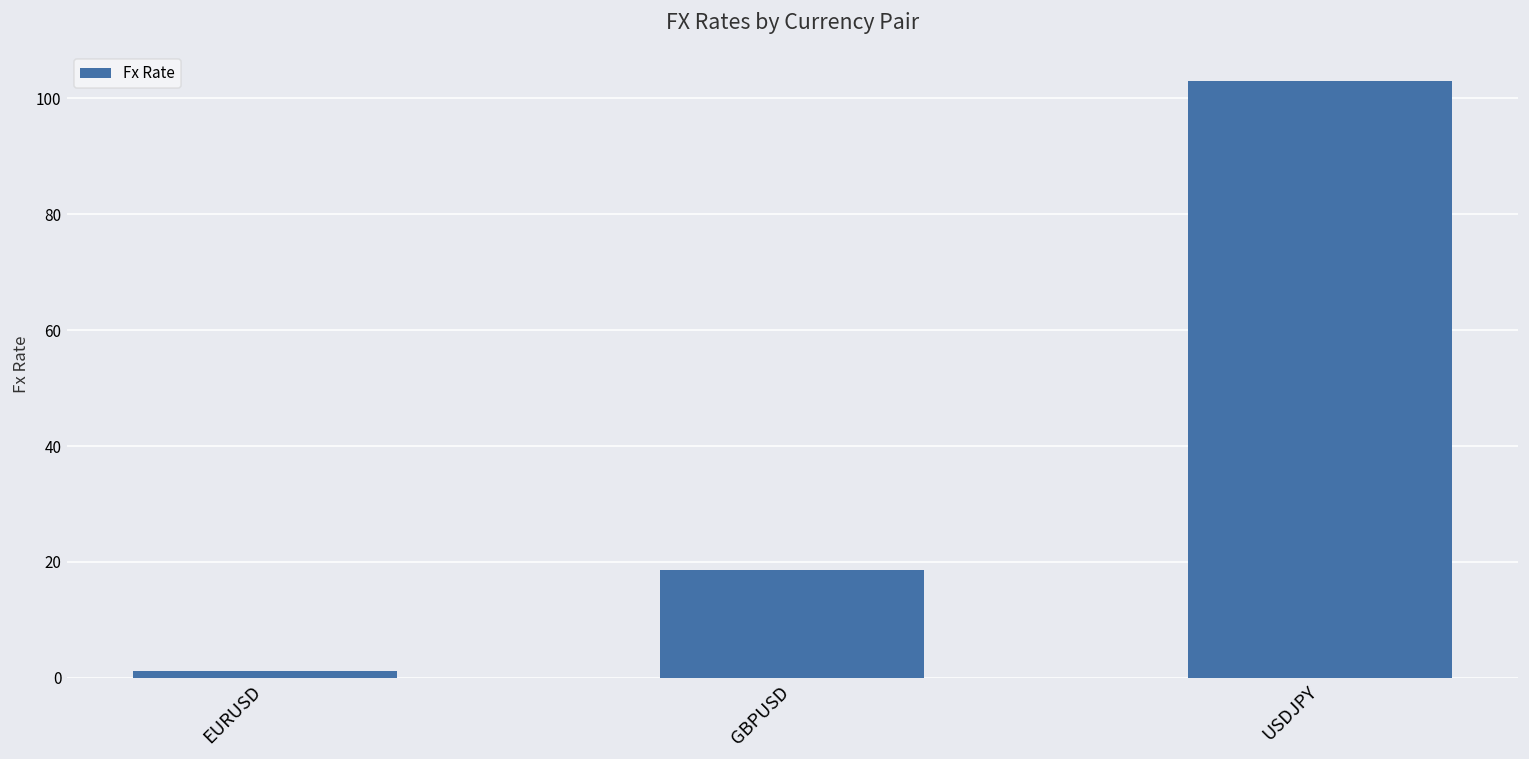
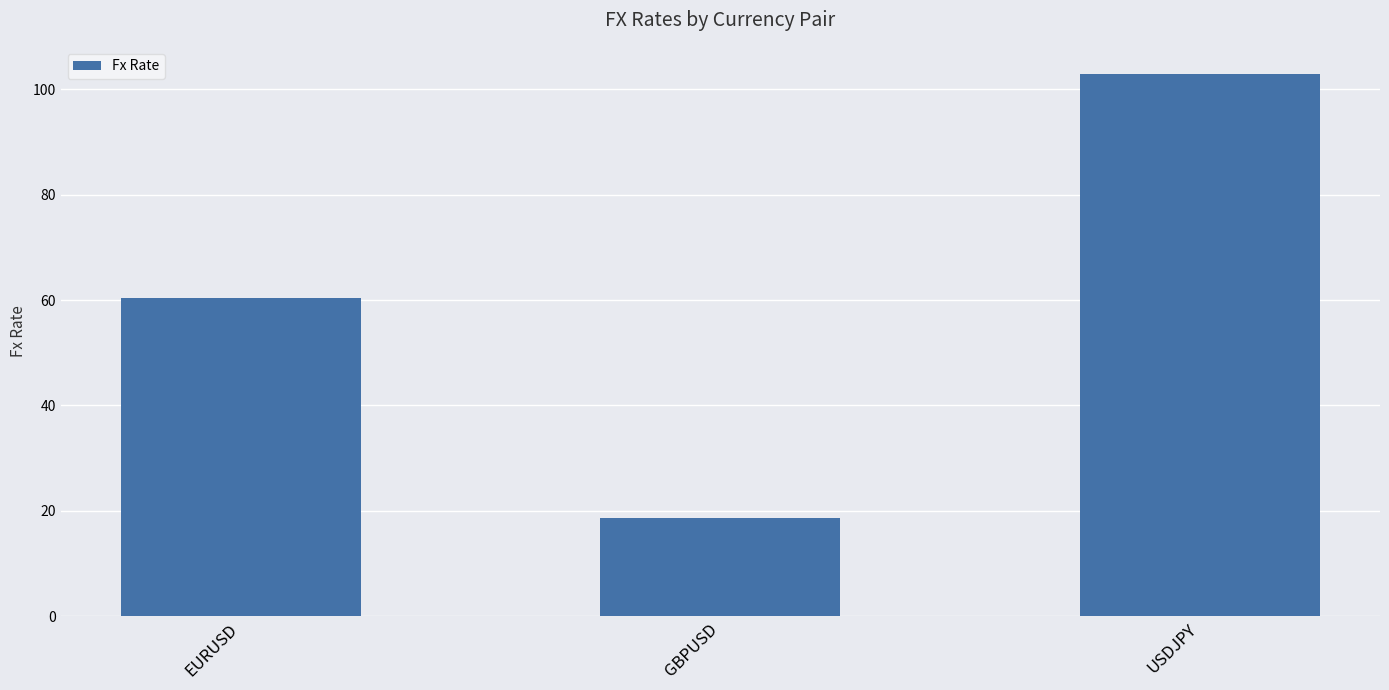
  {
-   "EURUSD": 1,
+   "EURUSD": 60,
    "GBPUSD": 19,
    "USDJPY": 103
  }
